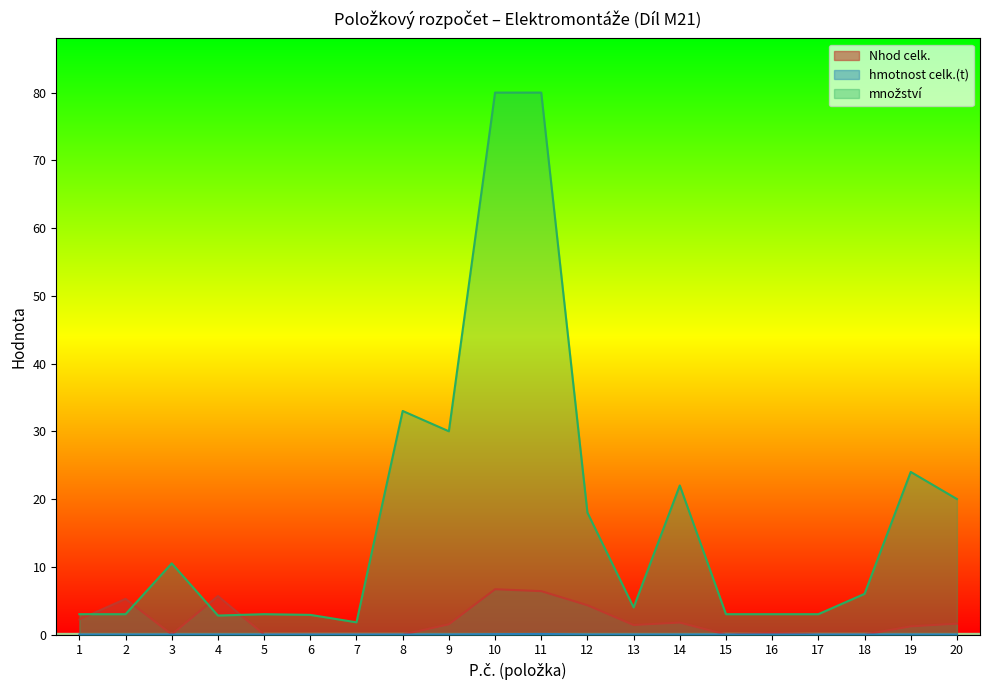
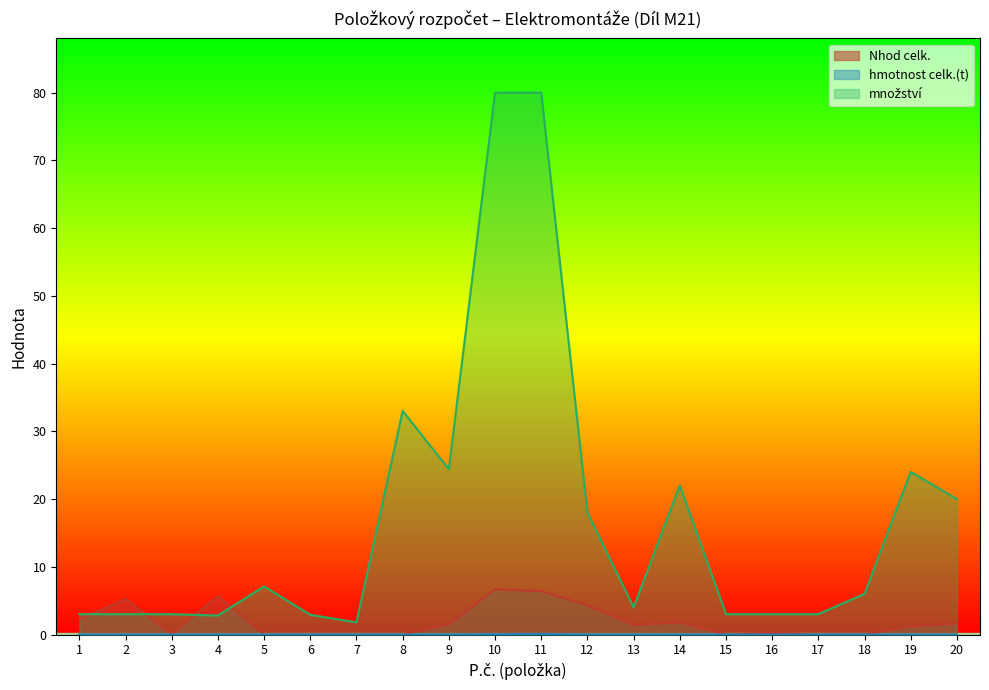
  {
    "Nhod celk.": {
      "1": 2,
      "2": 5,
      "4": 6,
      "9": 2,
      "10": 7,
      "11": 6,
      "12": 4,
      "13": 1,
      "14": 2,
      "19": 1,
      "20": 2
    },
    "množství": {
      "1": 3,
      "2": 3,
-     "3": 11,
+     "3": 3,
      "4": 3,
-     "5": 3,
+     "5": 7,
      "6": 3,
      "7": 2,
      "8": 33,
-     "9": 30,
+     "9": 24,
      "10": 80,
      "11": 80,
      "12": 18,
      "13": 4,
      "14": 22,
      "15": 3,
      "16": 3,
      "17": 3,
      "18": 6,
      "19": 24,
      "20": 20
    }
  }
